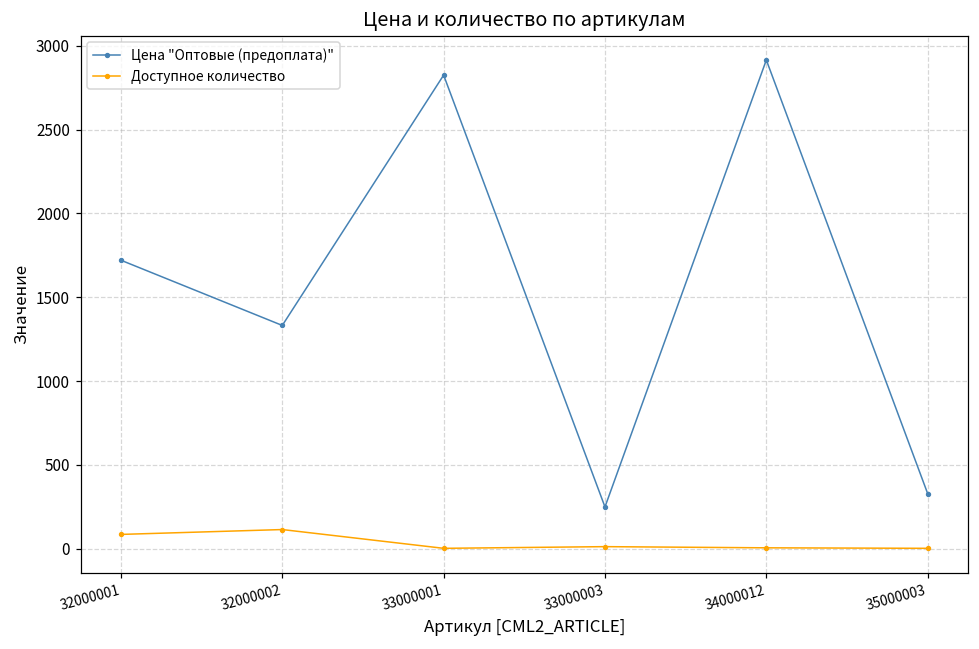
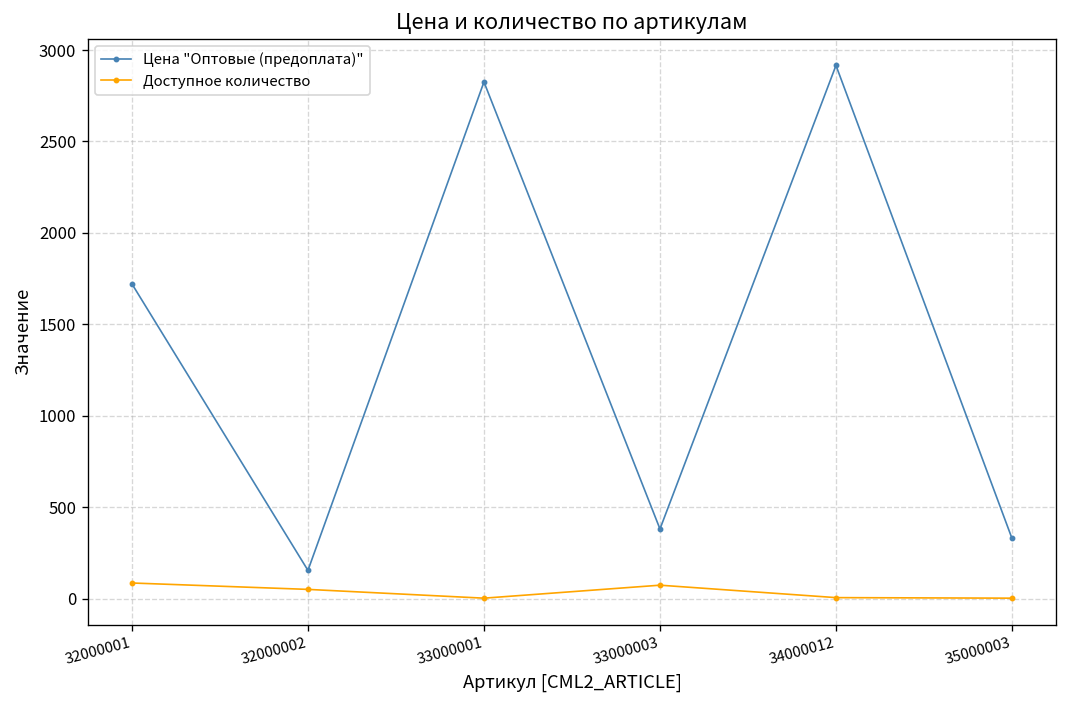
  {
    "Цена \"Оптовые (предоплата)\"": {
      "32000001": 1720,
-     "32000002": 1330,
+     "32000002": 150,
      "33000001": 2830,
-     "33000003": 250,
+     "33000003": 380,
      "34000012": 2920,
      "35000003": 330
    },
    "Доступное количество": {
      "32000001": 90,
-     "32000002": 110,
+     "32000002": 50,
      "33000001": 0,
-     "33000003": 10,
+     "33000003": 70,
      "34000012": 10,
      "35000003": 0
    }
  }
